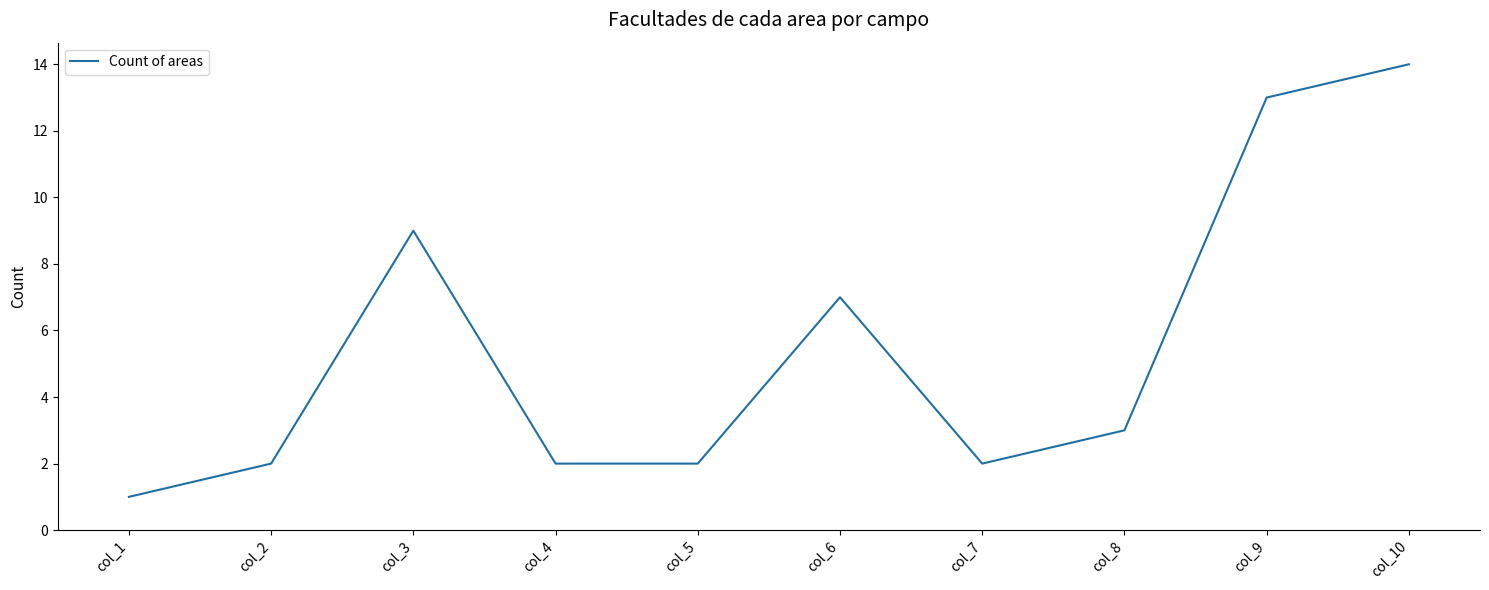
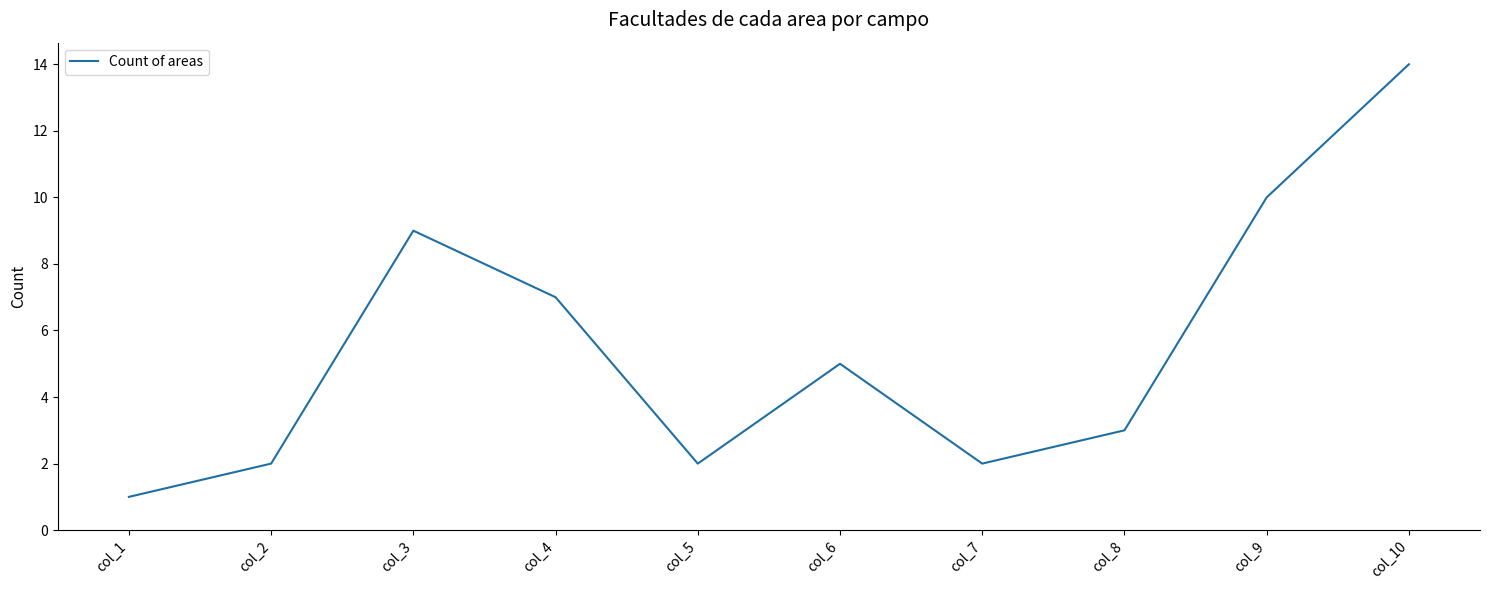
  {
    "col_1": 1,
    "col_2": 2,
    "col_3": 9,
-   "col_4": 2,
+   "col_4": 7,
    "col_5": 2,
-   "col_6": 7,
+   "col_6": 5,
    "col_7": 2,
    "col_8": 3,
-   "col_9": 13,
+   "col_9": 10,
    "col_10": 14
  }
